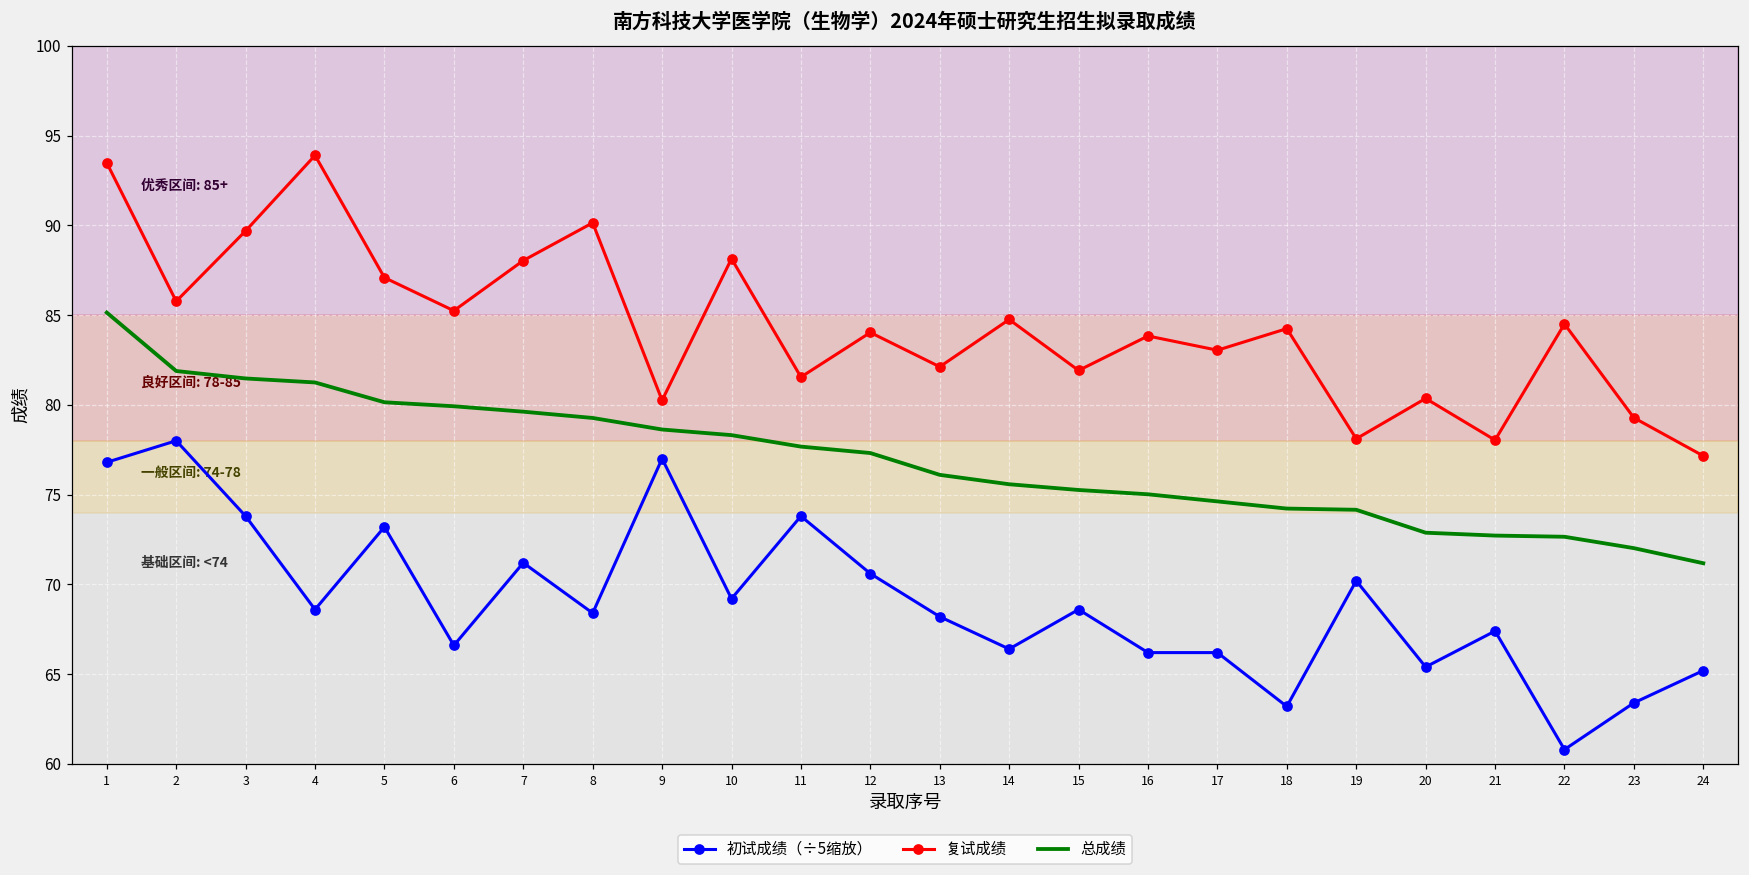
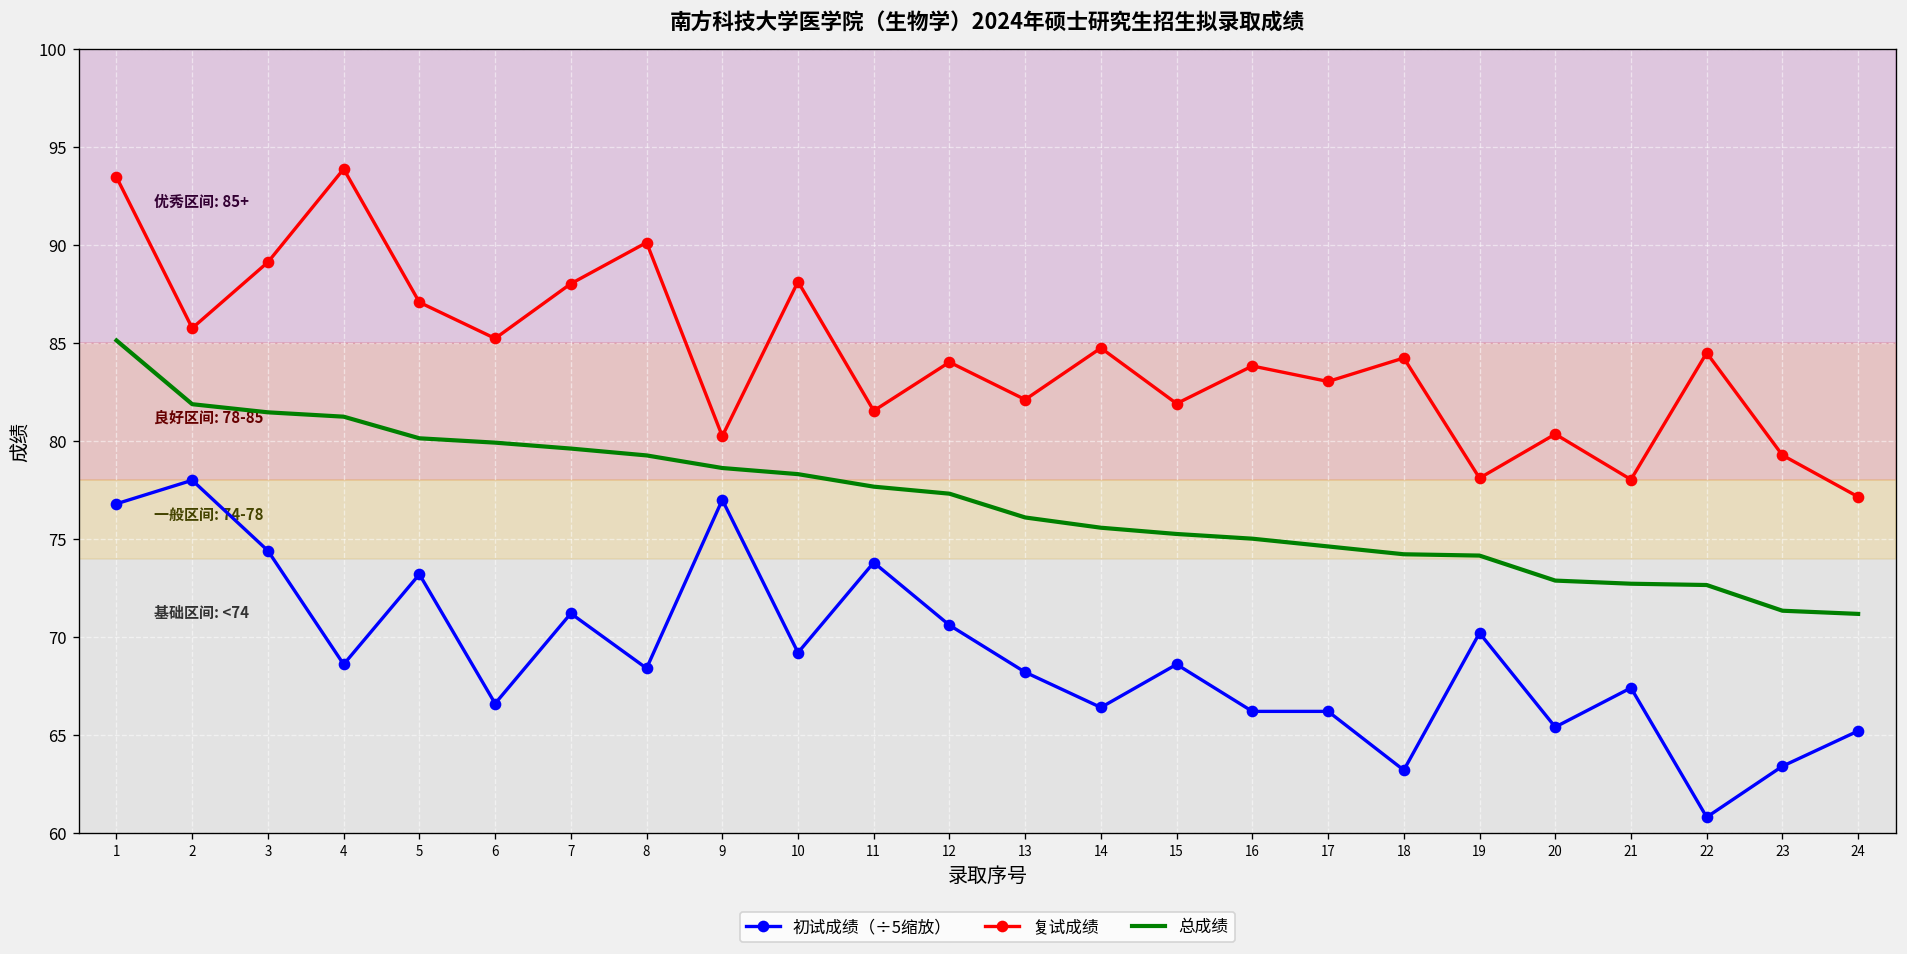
  {
    "初试成绩（÷5缩放）": {
      "1": 76.8,
-     "3": 73.8,
+     "3": 74.4,
      "4": 68.6,
      "5": 73.2,
      "6": 66.6,
      "7": 71.2,
      "8": 68.4,
      "9": 77.0,
      "10": 69.2,
      "11": 73.8,
      "12": 70.6,
      "13": 68.2,
      "14": 66.4,
      "15": 68.6,
      "16": 66.2,
      "17": 66.2,
      "18": 63.2,
      "19": 70.2,
      "20": 65.4,
      "21": 67.4,
      "22": 60.8,
      "23": 63.4,
      "24": 65.2
    },
    "复试成绩": {
      "1": 93.5,
      "2": 85.8,
-     "3": 89.7,
+     "3": 89.1,
      "4": 93.9,
      "5": 87.1,
      "6": 85.2,
      "7": 88.0,
      "8": 90.1,
      "9": 80.3,
      "10": 88.1,
      "11": 81.5,
      "12": 84.0,
      "13": 82.1,
      "14": 84.8,
      "15": 81.9,
      "16": 83.8,
      "17": 83.0,
      "18": 84.2,
      "19": 78.1,
      "20": 80.4,
      "21": 78.0,
      "22": 84.5,
      "23": 79.3,
      "24": 77.2
    },
    "总成绩": {
      "1": 85.1,
      "2": 81.9,
      "4": 81.2,
      "5": 80.1,
      "6": 79.9,
      "7": 79.6,
      "8": 79.3,
      "9": 78.6,
      "10": 78.3,
      "11": 77.7,
      "12": 77.3,
      "13": 76.1,
      "14": 75.6,
      "15": 75.3,
      "16": 75.0,
      "17": 74.6,
      "18": 74.2,
      "19": 74.2,
      "20": 72.9,
      "21": 72.7,
      "22": 72.7,
-     "23": 72.0,
+     "23": 71.3,
      "24": 71.2
    }
  }
